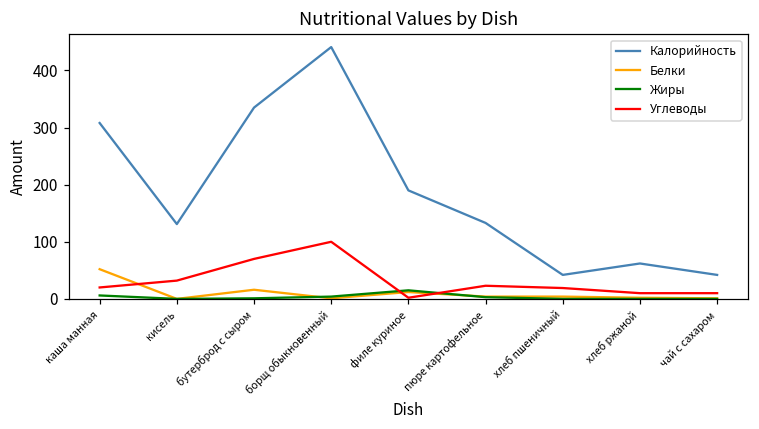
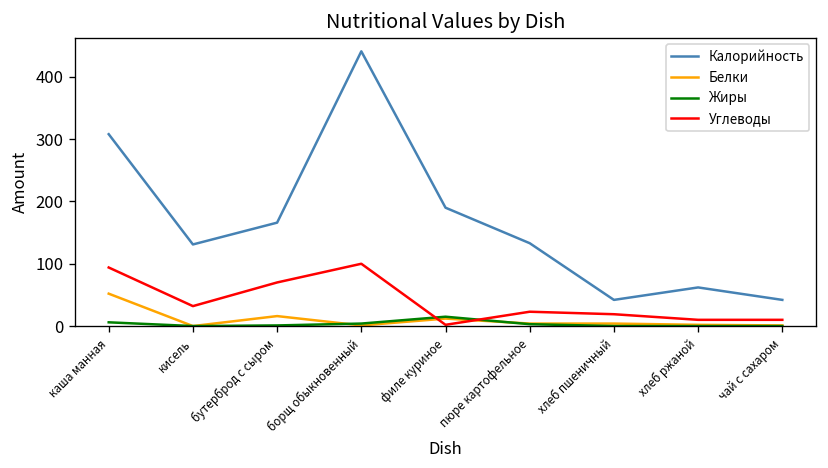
  {
    "Калорийность": {
      "каша манная": 310,
      "кисель": 130,
-     "бутерброд с сыром": 340,
+     "бутерброд с сыром": 170,
      "борщ обыкновенный": 440,
      "филе куриное": 190,
      "пюре картофельное": 130,
      "хлеб пшеничный": 40,
      "хлеб ржаной": 60,
      "чай с сахаром": 40
    },
    "Белки": {
      "каша манная": 50,
      "бутерброд с сыром": 20
    },
    "Жиры": {
      "каша манная": 10,
      "бутерброд с сыром": 0
    },
    "Углеводы": {
-     "каша манная": 20,
+     "каша манная": 90,
      "кисель": 30,
      "бутерброд с сыром": 70,
      "борщ обыкновенный": 100,
      "филе куриное": 0,
      "пюре картофельное": 20,
      "хлеб пшеничный": 20,
      "хлеб ржаной": 10,
      "чай с сахаром": 10
    }
  }
